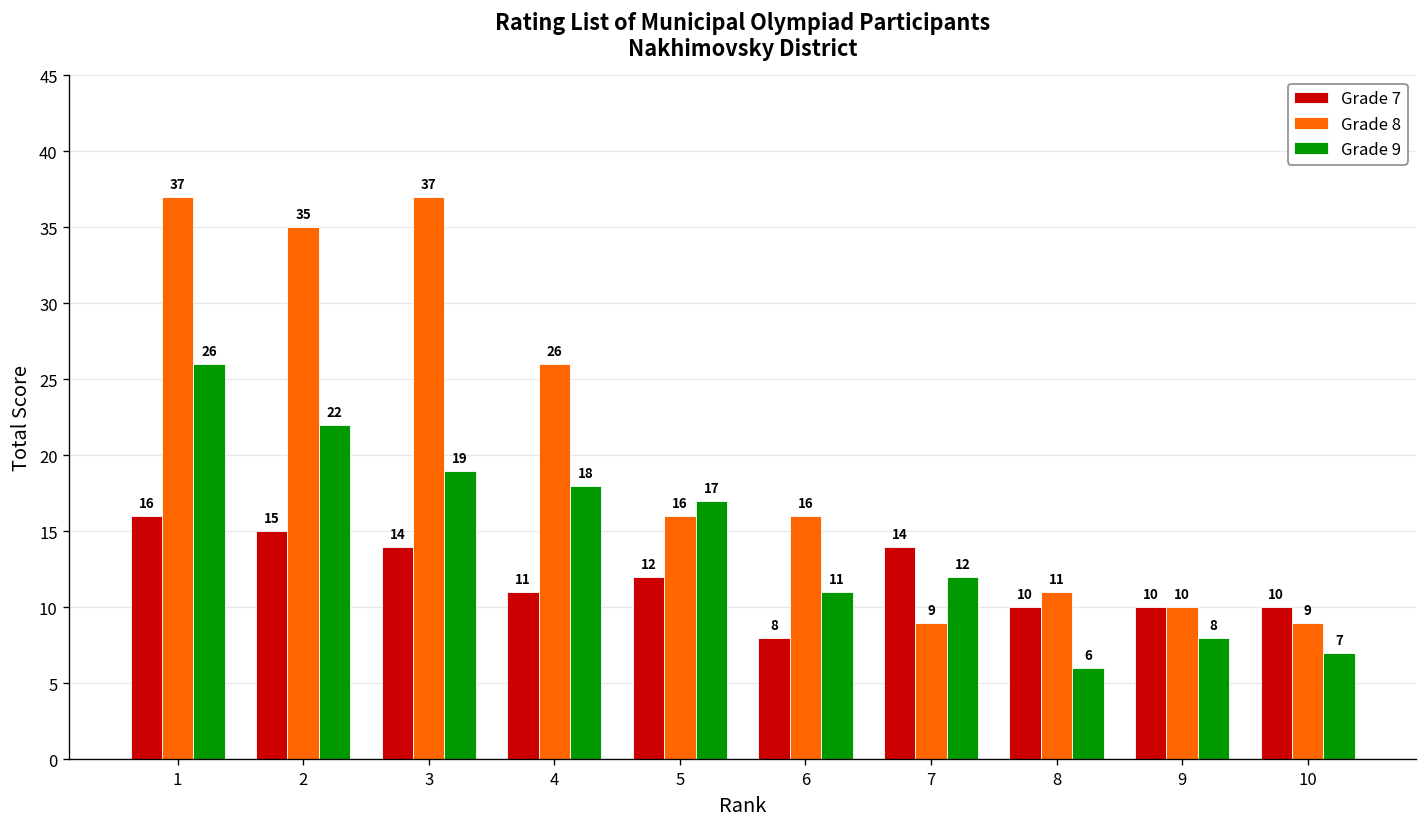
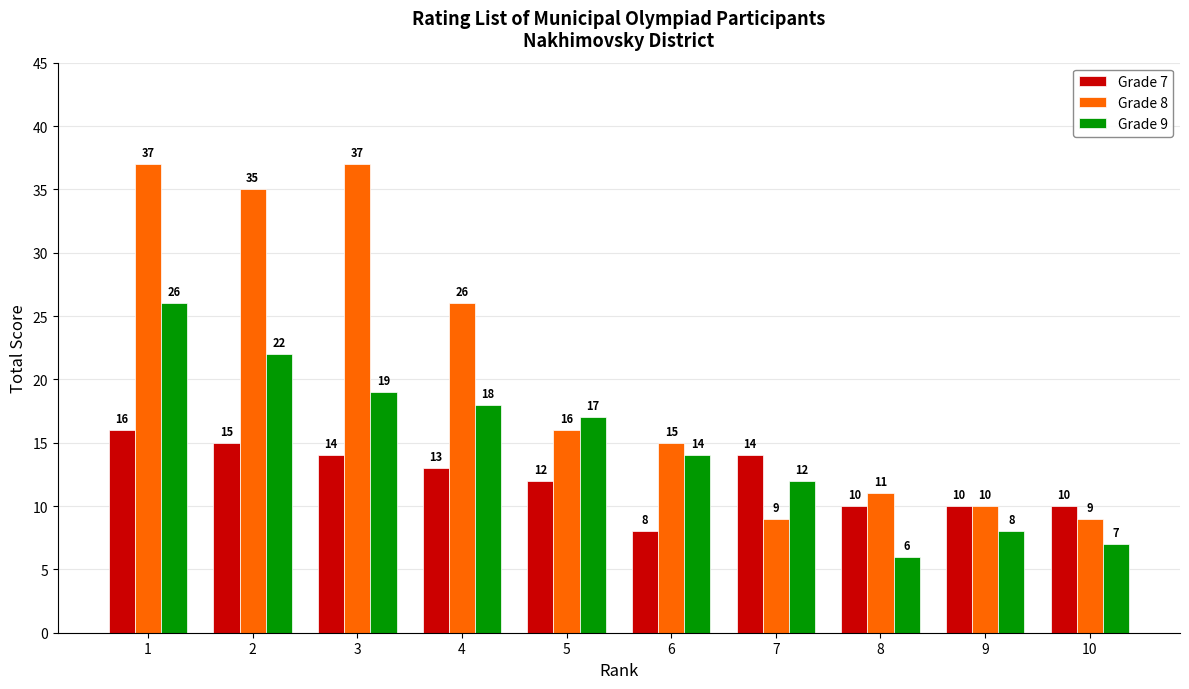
  {
    "Grade 7": {
      "1": 16,
      "2": 15,
      "3": 14,
-     "4": 11,
+     "4": 13,
      "5": 12,
      "6": 8,
      "7": 14,
      "8": 10,
      "9": 10,
      "10": 10
    },
    "Grade 8": {
      "1": 37,
      "2": 35,
      "3": 37,
      "4": 26,
      "5": 16,
-     "6": 16,
+     "6": 15,
      "7": 9,
      "8": 11,
      "9": 10,
      "10": 9
    },
    "Grade 9": {
      "1": 26,
      "2": 22,
      "3": 19,
      "4": 18,
      "5": 17,
-     "6": 11,
+     "6": 14,
      "7": 12,
      "8": 6,
      "9": 8,
      "10": 7
    }
  }
